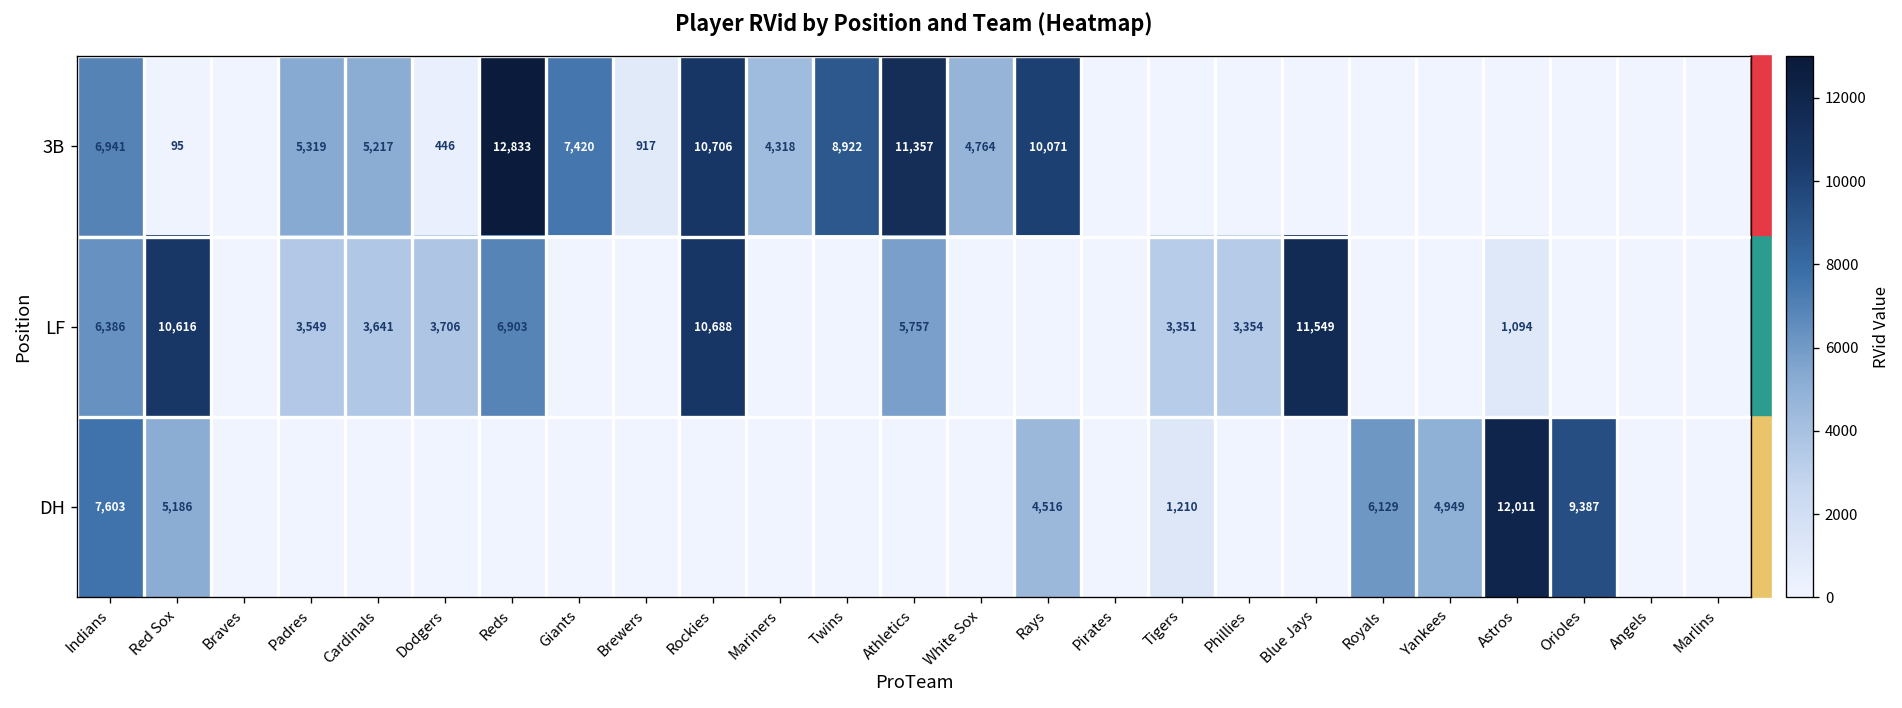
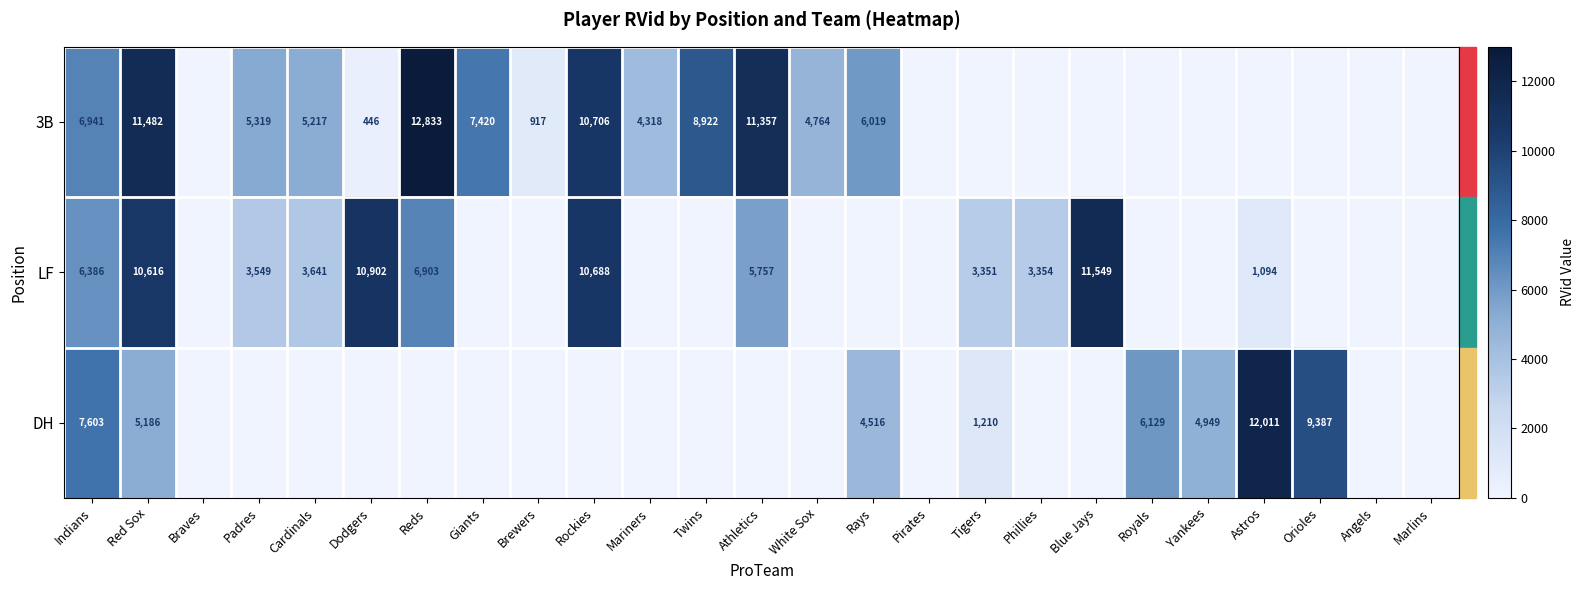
  {
    "3B": {
      "Indians": "6,941",
-     "Red Sox": "95",
+     "Red Sox": "11,482",
      "Padres": "5,319",
      "Cardinals": "5,217",
      "Dodgers": "446",
      "Reds": "12,833",
      "Giants": "7,420",
      "Brewers": "917",
      "Rockies": "10,706",
      "Mariners": "4,318",
      "Twins": "8,922",
      "Athletics": "11,357",
      "White Sox": "4,764",
-     "Rays": "10,071"
+     "Rays": "6,019"
    },
    "LF": {
      "Indians": "6,386",
      "Red Sox": "10,616",
      "Padres": "3,549",
      "Cardinals": "3,641",
-     "Dodgers": "3,706",
+     "Dodgers": "10,902",
      "Reds": "6,903",
      "Rockies": "10,688",
      "Athletics": "5,757",
      "Tigers": "3,351",
      "Phillies": "3,354",
      "Blue Jays": "11,549",
      "Astros": "1,094"
    },
    "DH": {
      "Indians": "7,603",
      "Red Sox": "5,186",
      "Rays": "4,516",
      "Tigers": "1,210",
      "Royals": "6,129",
      "Yankees": "4,949",
      "Astros": "12,011",
      "Orioles": "9,387"
    }
  }
